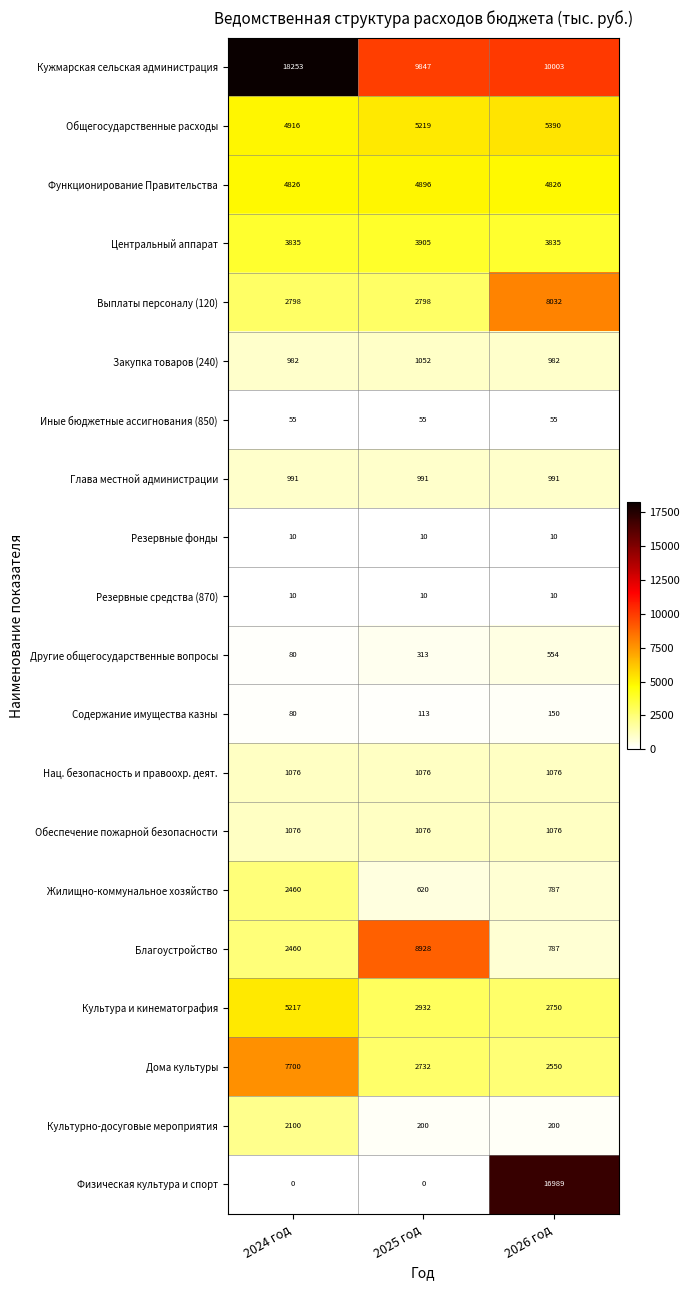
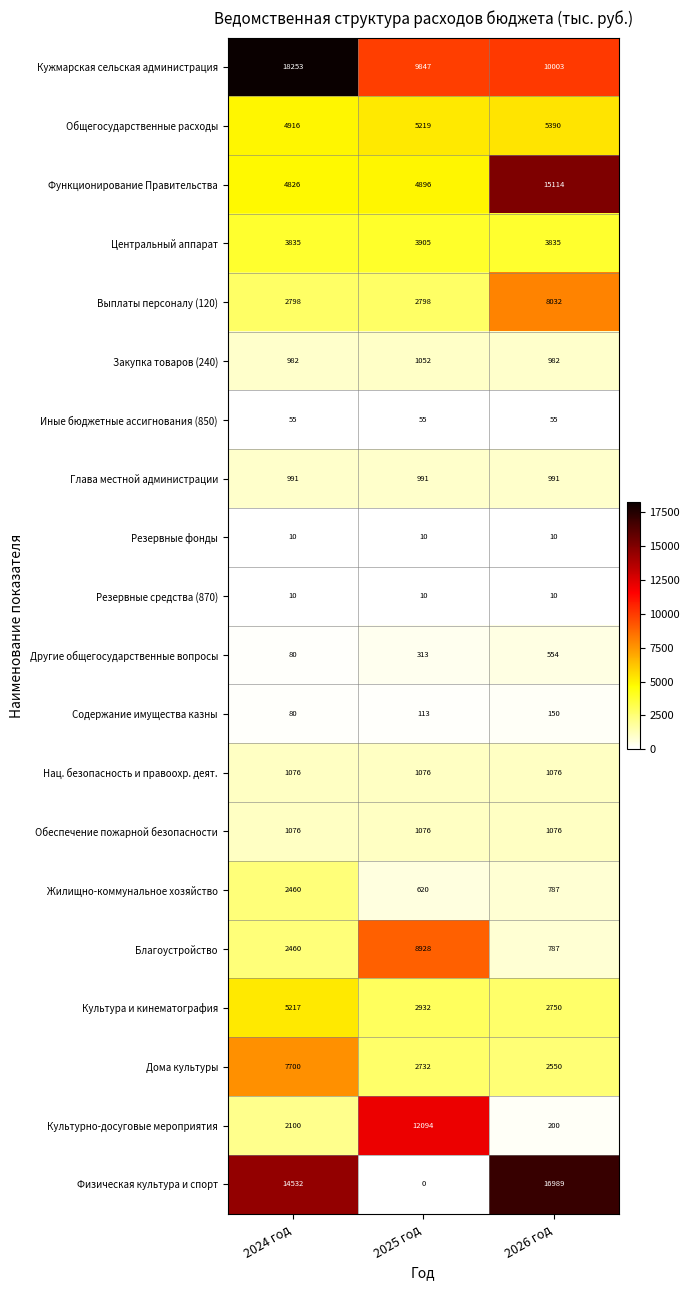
  {
    "Кужмарская сельская администрация": {
      "2024 год": 18253,
      "2025 год": 9847,
      "2026 год": 10003
    },
    "Общегосударственные расходы": {
      "2024 год": 4916,
      "2025 год": 5219,
      "2026 год": 5390
    },
    "Функционирование Правительства": {
      "2024 год": 4826,
      "2025 год": 4896,
-     "2026 год": 4826
+     "2026 год": 15114
    },
    "Центральный аппарат": {
      "2024 год": 3835,
      "2025 год": 3905,
      "2026 год": 3835
    },
    "Выплаты персоналу (120)": {
      "2024 год": 2798,
      "2025 год": 2798,
      "2026 год": 8032
    },
    "Закупка товаров (240)": {
      "2024 год": 982,
      "2025 год": 1052,
      "2026 год": 982
    },
    "Иные бюджетные ассигнования (850)": {
      "2024 год": 55,
      "2025 год": 55,
      "2026 год": 55
    },
    "Глава местной администрации": {
      "2024 год": 991,
      "2025 год": 991,
      "2026 год": 991
    },
    "Резервные фонды": {
      "2024 год": 10,
      "2025 год": 10,
      "2026 год": 10
    },
    "Резервные средства (870)": {
      "2024 год": 10,
      "2025 год": 10,
      "2026 год": 10
    },
    "Другие общегосударственные вопросы": {
      "2024 год": 80,
      "2025 год": 313,
      "2026 год": 554
    },
    "Содержание имущества казны": {
      "2024 год": 80,
      "2025 год": 113,
      "2026 год": 150
    },
    "Нац. безопасность и правоохр. деят.": {
      "2024 год": 1076,
      "2025 год": 1076,
      "2026 год": 1076
    },
    "Обеспечение пожарной безопасности": {
      "2024 год": 1076,
      "2025 год": 1076,
      "2026 год": 1076
    },
    "Жилищно-коммунальное хозяйство": {
      "2024 год": 2460,
      "2025 год": 620,
      "2026 год": 787
    },
    "Благоустройство": {
      "2024 год": 2460,
      "2025 год": 8928,
      "2026 год": 787
    },
    "Культура и кинематография": {
      "2024 год": 5217,
      "2025 год": 2932,
      "2026 год": 2750
    },
    "Дома культуры": {
      "2024 год": 7700,
      "2025 год": 2732,
      "2026 год": 2550
    },
    "Культурно-досуговые мероприятия": {
      "2024 год": 2100,
-     "2025 год": 200,
+     "2025 год": 12094,
      "2026 год": 200
    },
    "Физическая культура и спорт": {
-     "2024 год": 0,
+     "2024 год": 14532,
      "2025 год": 0,
      "2026 год": 16989
    }
  }
